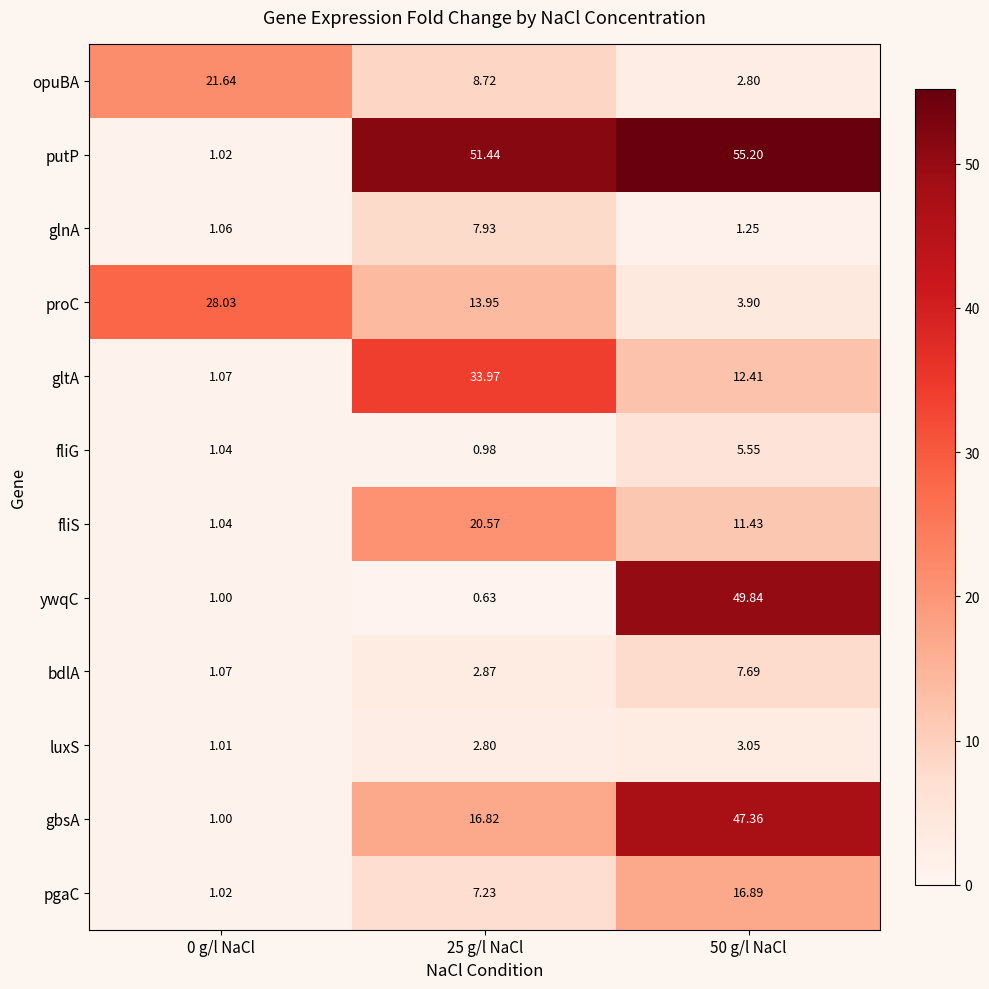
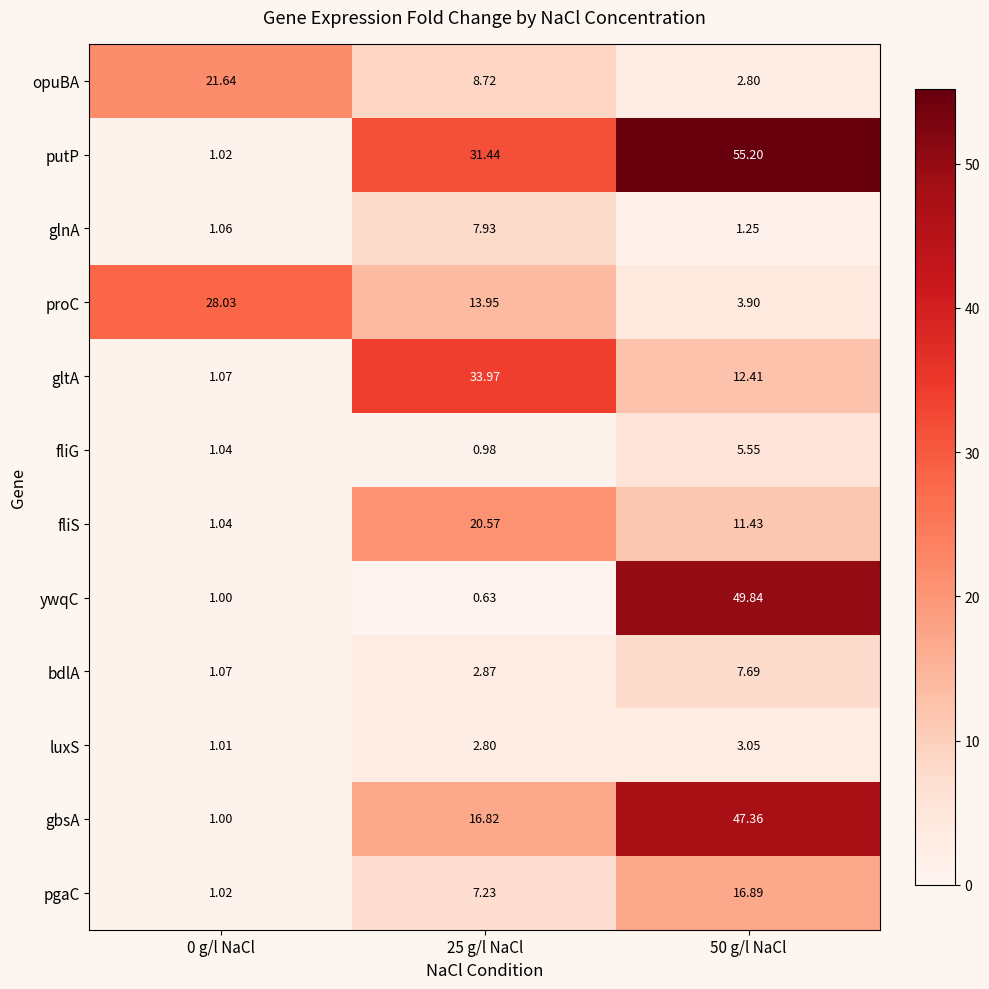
  {
    "opuBA": {
      "0 g/l NaCl": 21.64,
      "25 g/l NaCl": 8.72,
      "50 g/l NaCl": 2.80
    },
    "putP": {
      "0 g/l NaCl": 1.02,
-     "25 g/l NaCl": 51.44,
+     "25 g/l NaCl": 31.44,
      "50 g/l NaCl": 55.20
    },
    "glnA": {
      "0 g/l NaCl": 1.06,
      "25 g/l NaCl": 7.93,
      "50 g/l NaCl": 1.25
    },
    "proC": {
      "0 g/l NaCl": 28.03,
      "25 g/l NaCl": 13.95,
      "50 g/l NaCl": 3.90
    },
    "gltA": {
      "0 g/l NaCl": 1.07,
      "25 g/l NaCl": 33.97,
      "50 g/l NaCl": 12.41
    },
    "fliG": {
      "0 g/l NaCl": 1.04,
      "25 g/l NaCl": 0.98,
      "50 g/l NaCl": 5.55
    },
    "fliS": {
      "0 g/l NaCl": 1.04,
      "25 g/l NaCl": 20.57,
      "50 g/l NaCl": 11.43
    },
    "ywqC": {
      "0 g/l NaCl": 1.00,
      "25 g/l NaCl": 0.63,
      "50 g/l NaCl": 49.84
    },
    "bdlA": {
      "0 g/l NaCl": 1.07,
      "25 g/l NaCl": 2.87,
      "50 g/l NaCl": 7.69
    },
    "luxS": {
      "0 g/l NaCl": 1.01,
      "25 g/l NaCl": 2.80,
      "50 g/l NaCl": 3.05
    },
    "gbsA": {
      "0 g/l NaCl": 1.00,
      "25 g/l NaCl": 16.82,
      "50 g/l NaCl": 47.36
    },
    "pgaC": {
      "0 g/l NaCl": 1.02,
      "25 g/l NaCl": 7.23,
      "50 g/l NaCl": 16.89
    }
  }
